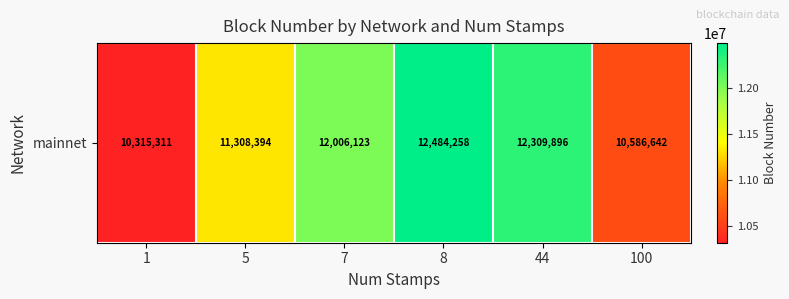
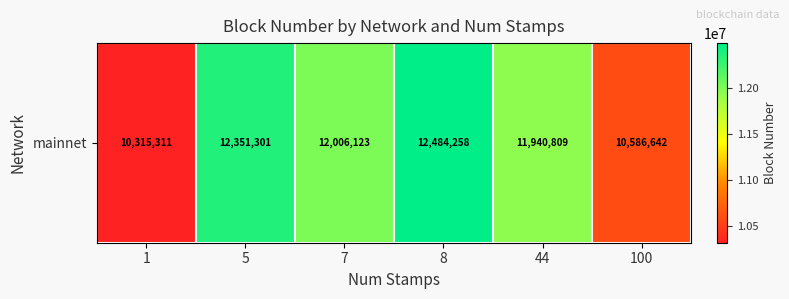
  {
    "mainnet": {
      "1": "10,315,311",
-     "5": "11,308,394",
+     "5": "12,351,301",
      "7": "12,006,123",
      "8": "12,484,258",
-     "44": "12,309,896",
+     "44": "11,940,809",
      "100": "10,586,642"
    }
  }
